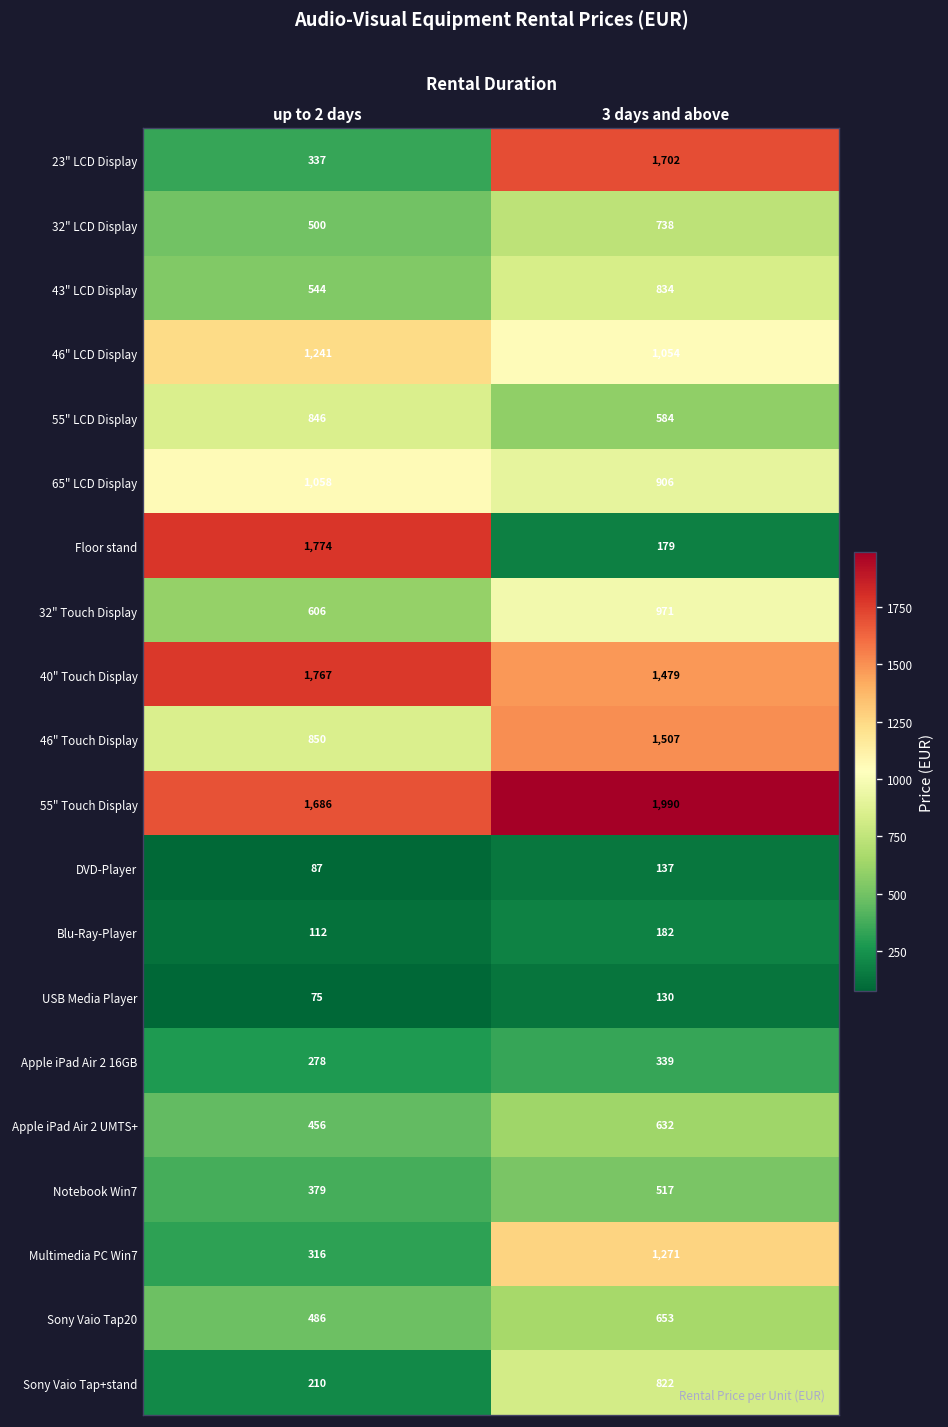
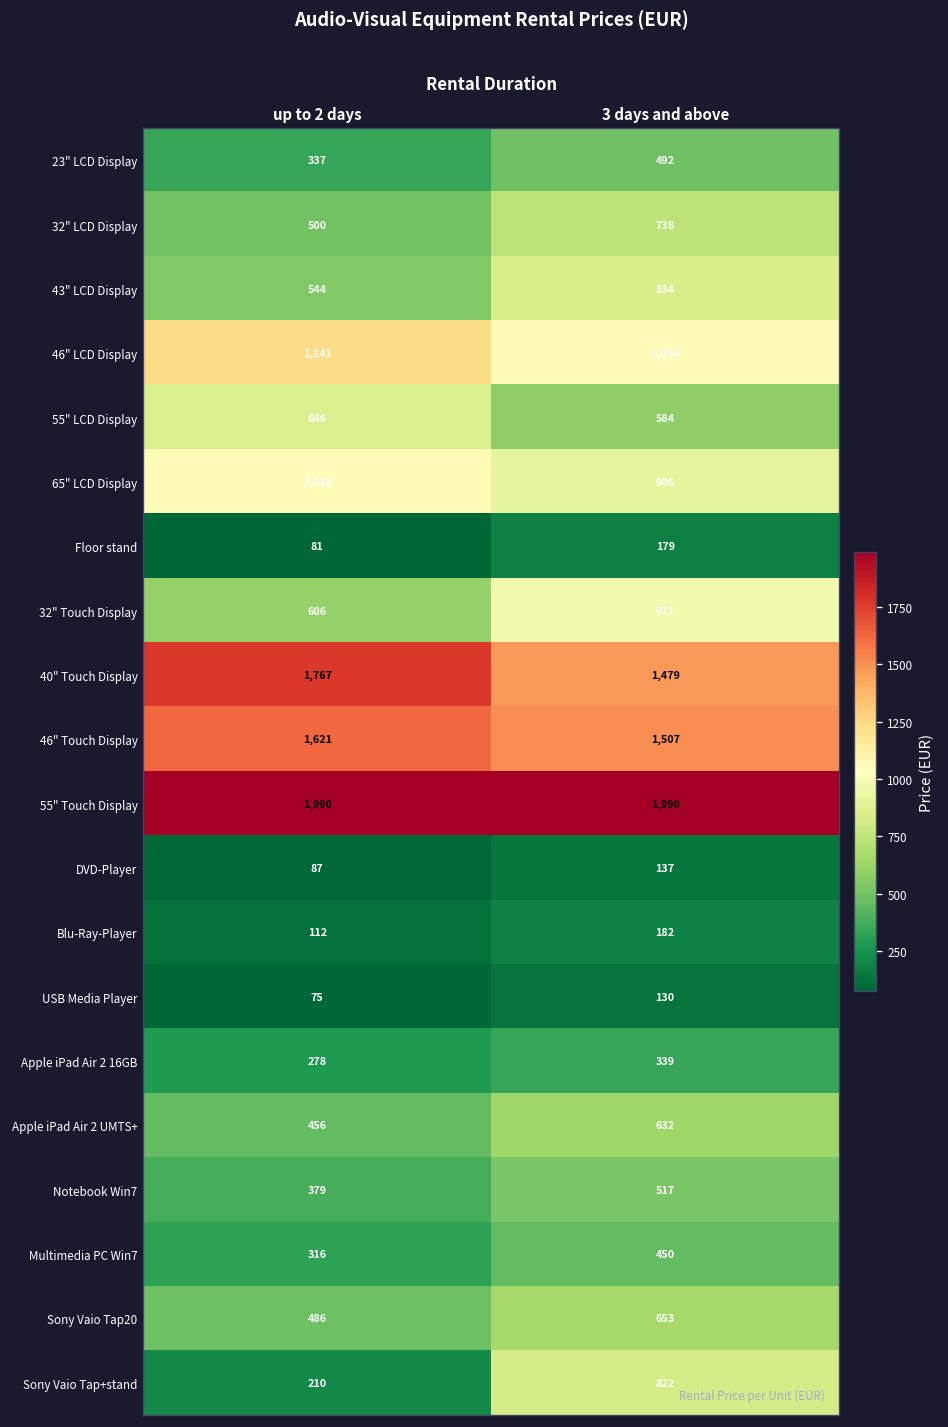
  {
    "23\" LCD Display": {
      "up to 2 days": "337",
-     "3 days and above": "1,702"
+     "3 days and above": "492"
    },
    "32\" LCD Display": {
      "up to 2 days": "500",
      "3 days and above": "738"
    },
    "43\" LCD Display": {
      "up to 2 days": "544",
      "3 days and above": "834"
    },
    "46\" LCD Display": {
      "up to 2 days": "1,241",
      "3 days and above": "1,054"
    },
    "55\" LCD Display": {
      "up to 2 days": "846",
      "3 days and above": "584"
    },
    "65\" LCD Display": {
      "up to 2 days": "1,058",
      "3 days and above": "906"
    },
    "Floor stand": {
-     "up to 2 days": "1,774",
+     "up to 2 days": "81",
      "3 days and above": "179"
    },
    "32\" Touch Display": {
      "up to 2 days": "606",
      "3 days and above": "971"
    },
    "40\" Touch Display": {
      "up to 2 days": "1,767",
      "3 days and above": "1,479"
    },
    "46\" Touch Display": {
-     "up to 2 days": "850",
+     "up to 2 days": "1,621",
      "3 days and above": "1,507"
    },
    "55\" Touch Display": {
-     "up to 2 days": "1,686",
+     "up to 2 days": "1,990",
      "3 days and above": "1,990"
    },
    "DVD-Player": {
      "up to 2 days": "87",
      "3 days and above": "137"
    },
    "Blu-Ray-Player": {
      "up to 2 days": "112",
      "3 days and above": "182"
    },
    "USB Media Player": {
      "up to 2 days": "75",
      "3 days and above": "130"
    },
    "Apple iPad Air 2 16GB": {
      "up to 2 days": "278",
      "3 days and above": "339"
    },
    "Apple iPad Air 2 UMTS+": {
      "up to 2 days": "456",
      "3 days and above": "632"
    },
    "Notebook Win7": {
      "up to 2 days": "379",
      "3 days and above": "517"
    },
    "Multimedia PC Win7": {
      "up to 2 days": "316",
-     "3 days and above": "1,271"
+     "3 days and above": "450"
    },
    "Sony Vaio Tap20": {
      "up to 2 days": "486",
      "3 days and above": "653"
    },
    "Sony Vaio Tap+stand": {
      "up to 2 days": "210"
    }
  }
